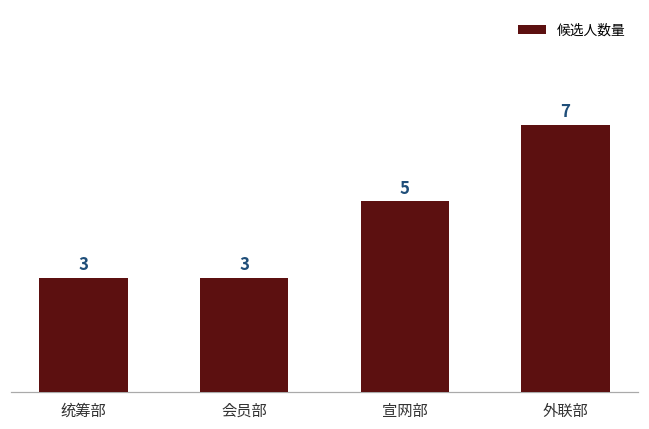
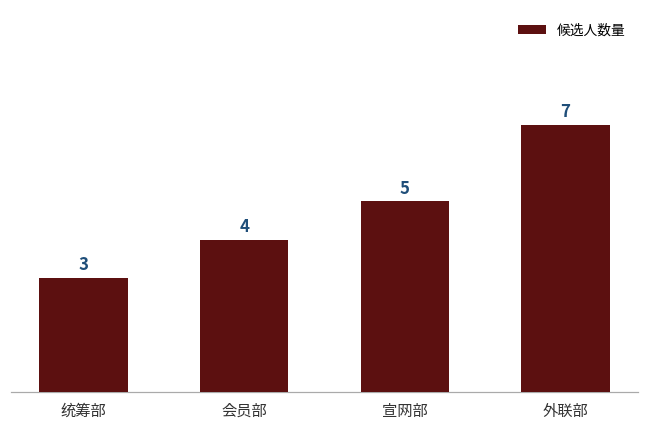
  {
    "统筹部": 3,
-   "会员部": 3,
+   "会员部": 4,
    "宣网部": 5,
    "外联部": 7
  }
